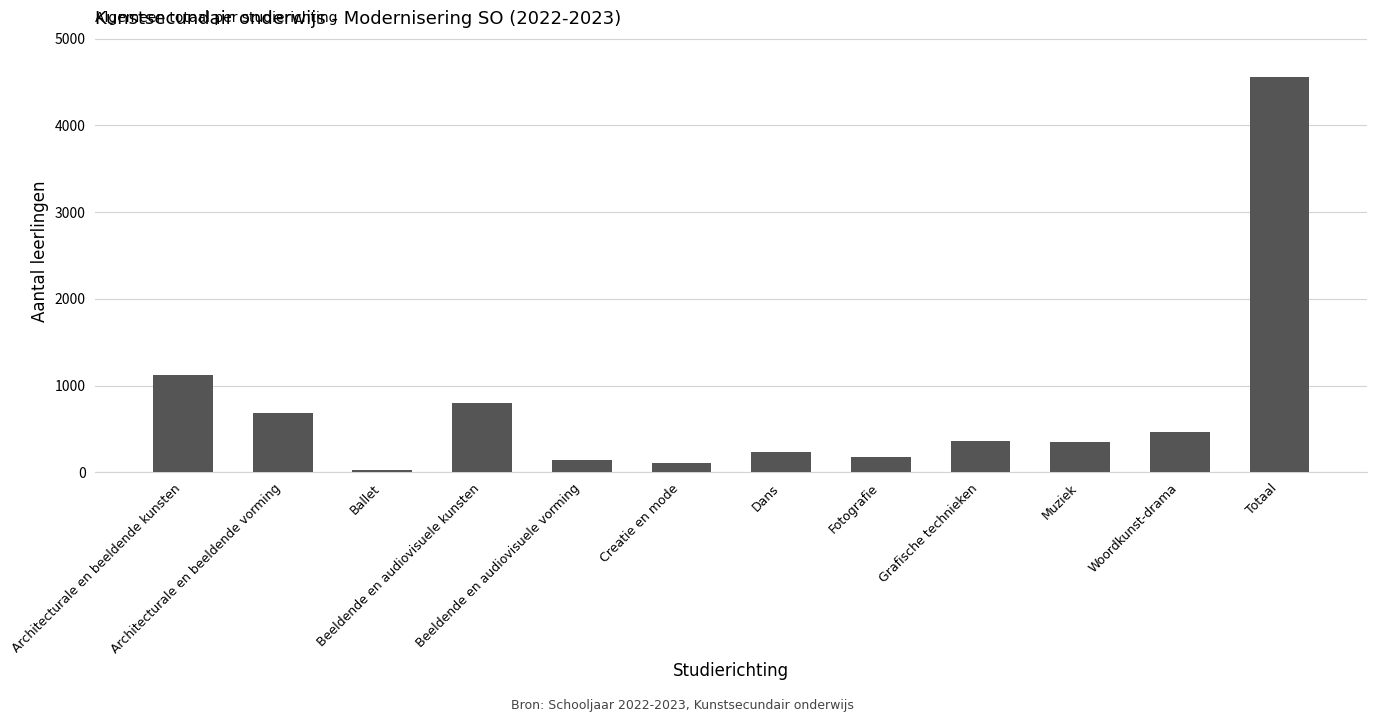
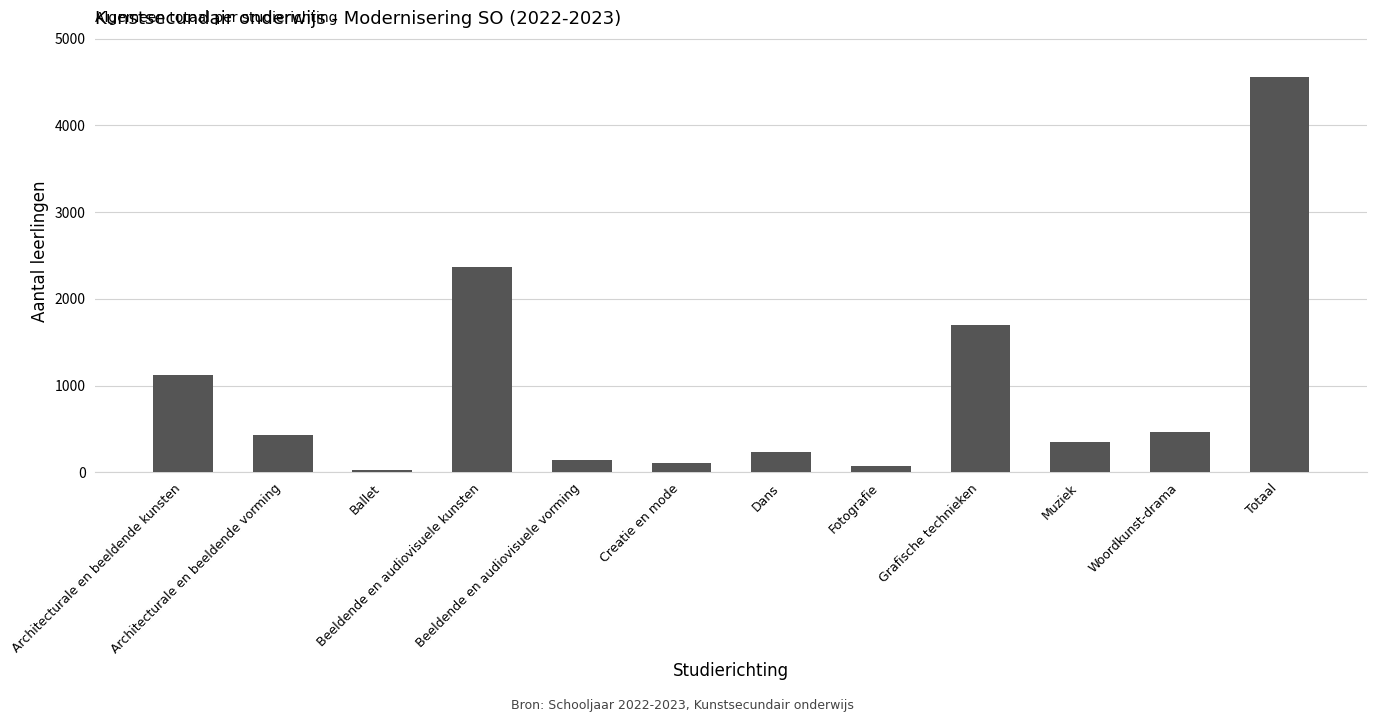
  {
    "Architecturale en beeldende kunsten": 1100,
-   "Architecturale en beeldende vorming": 700,
+   "Architecturale en beeldende vorming": 400,
    "Ballet": 0,
-   "Beeldende en audiovisuele kunsten": 800,
+   "Beeldende en audiovisuele kunsten": 2400,
    "Beeldende en audiovisuele vorming": 100,
    "Creatie en mode": 100,
    "Dans": 200,
-   "Fotografie": 200,
-   "Grafische technieken": 400,
+   "Fotografie": 100,
+   "Grafische technieken": 1700,
    "Muziek": 400,
    "Woordkunst-drama": 500,
    "Totaal": 4600
  }
